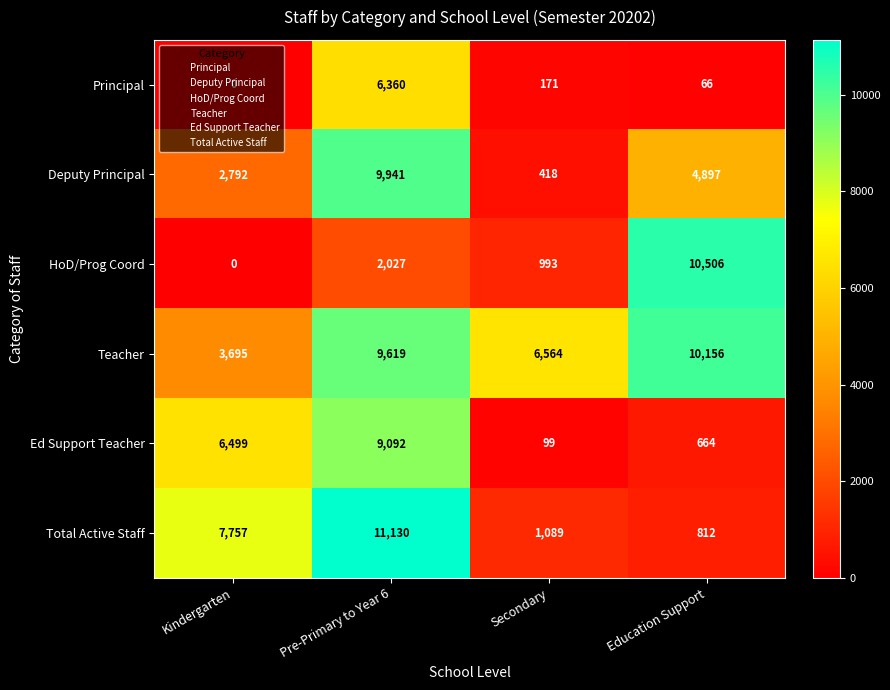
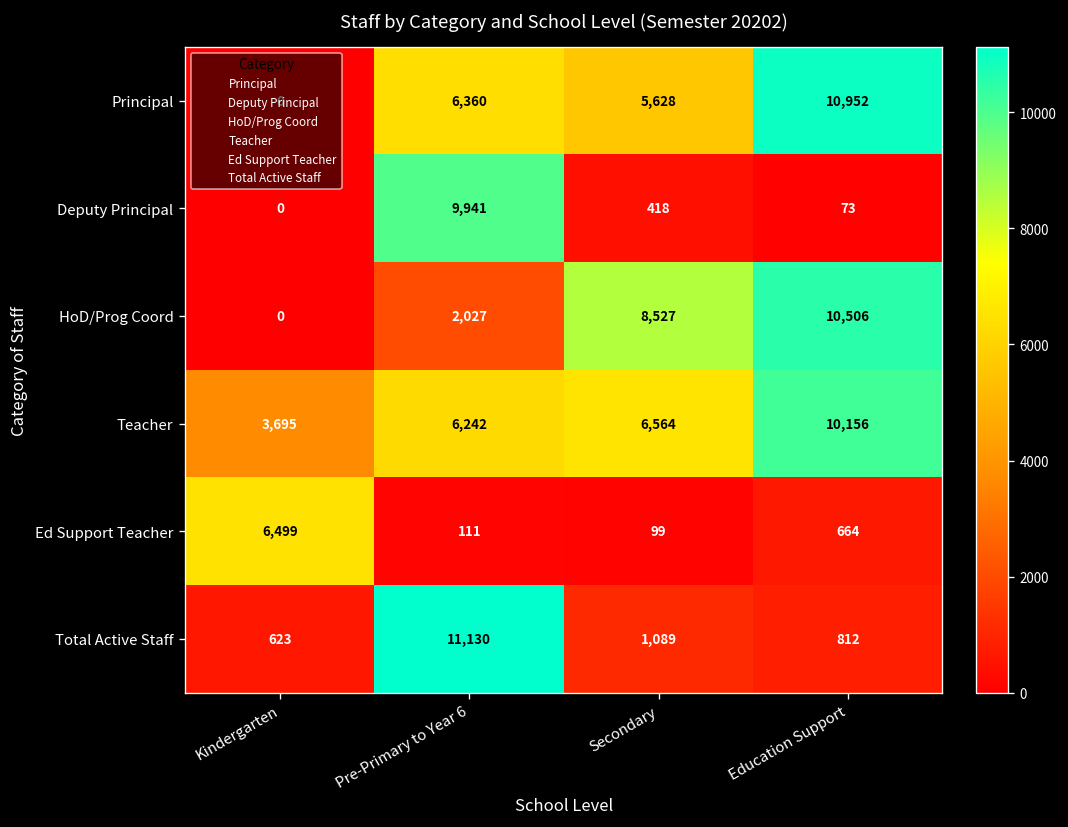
  {
    "Principal": {
      "Pre-Primary to Year 6": "6,360",
-     "Secondary": "171",
-     "Education Support": "66"
+     "Secondary": "5,628",
+     "Education Support": "10,952"
    },
    "Deputy Principal": {
-     "Kindergarten": "2,792",
+     "Kindergarten": "0",
      "Pre-Primary to Year 6": "9,941",
      "Secondary": "418",
-     "Education Support": "4,897"
+     "Education Support": "73"
    },
    "HoD/Prog Coord": {
      "Kindergarten": "0",
      "Pre-Primary to Year 6": "2,027",
-     "Secondary": "993",
+     "Secondary": "8,527",
      "Education Support": "10,506"
    },
    "Teacher": {
      "Kindergarten": "3,695",
-     "Pre-Primary to Year 6": "9,619",
+     "Pre-Primary to Year 6": "6,242",
      "Secondary": "6,564",
      "Education Support": "10,156"
    },
    "Ed Support Teacher": {
      "Kindergarten": "6,499",
-     "Pre-Primary to Year 6": "9,092",
+     "Pre-Primary to Year 6": "111",
      "Secondary": "99",
      "Education Support": "664"
    },
    "Total Active Staff": {
-     "Kindergarten": "7,757",
+     "Kindergarten": "623",
      "Pre-Primary to Year 6": "11,130",
      "Secondary": "1,089",
      "Education Support": "812"
    }
  }
